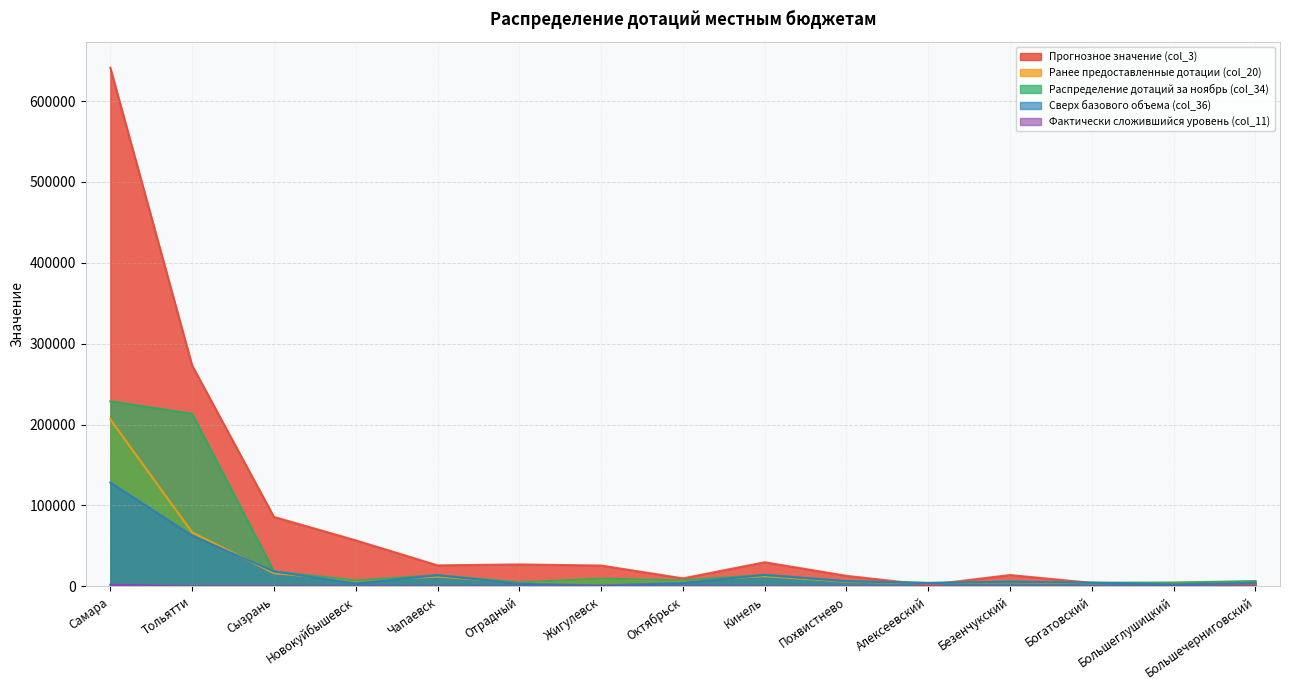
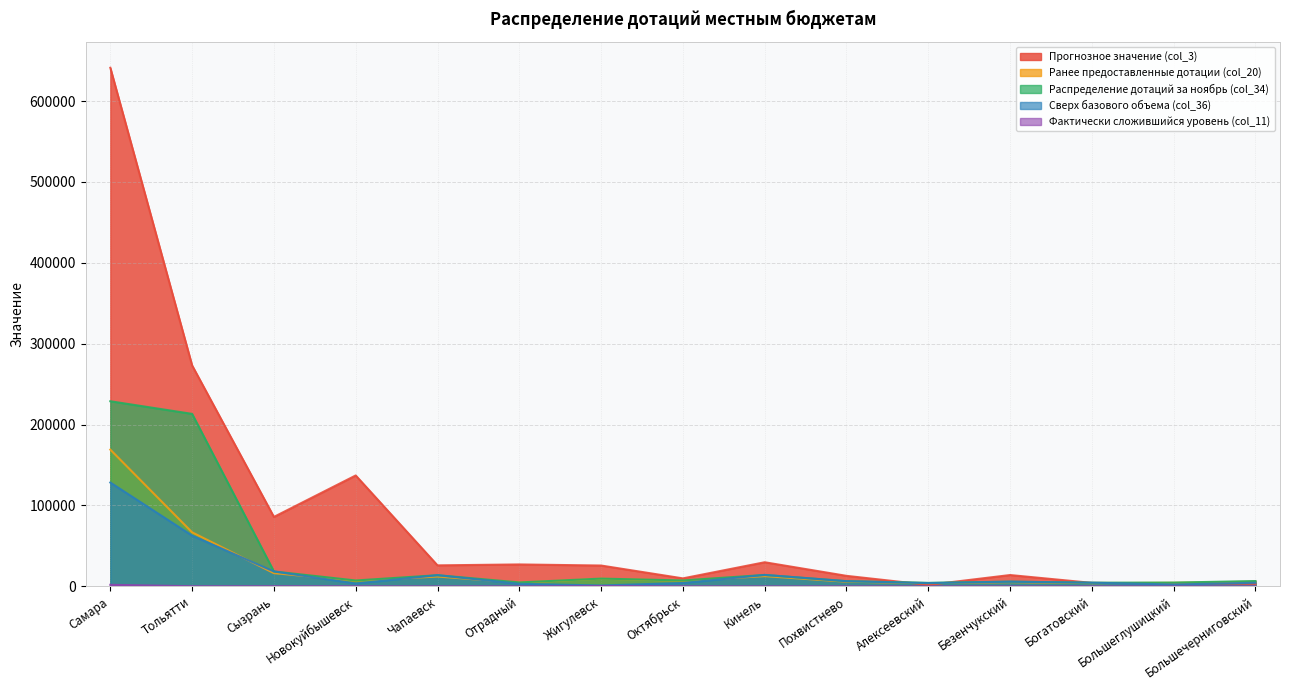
  {
    "Прогнозное значение (col_3)": {
      "Самара": 640000,
      "Тольятти": 270000,
      "Сызрань": 90000,
-     "Новокуйбышевск": 60000,
+     "Новокуйбышевск": 140000,
      "Чапаевск": 30000,
      "Отрадный": 30000,
      "Жигулевск": 30000,
      "Кинель": 30000,
      "Похвистнево": 10000,
      "Безенчукский": 10000
    },
    "Ранее предоставленные дотации (col_20)": {
-     "Самара": 210000,
+     "Самара": 170000,
      "Тольятти": 70000
    },
    "Распределение дотаций за ноябрь (col_34)": {
      "Самара": 230000,
      "Тольятти": 210000
    },
    "Сверх базового объема (col_36)": {
      "Самара": 130000,
      "Тольятти": 60000,
      "Новокуйбышевск": 0
    },
    "Фактически сложившийся уровень (col_11)": {
      "Самара": 0,
      "Тольятти": 0,
      "Сызрань": 0,
      "Новокуйбышевск": 0,
      "Чапаевск": 0,
      "Отрадный": 0,
      "Октябрьск": 0,
      "Кинель": 0,
      "Похвистнево": 0,
      "Безенчукский": 0,
      "Богатовский": 0,
      "Большечерниговский": 0
    }
  }
